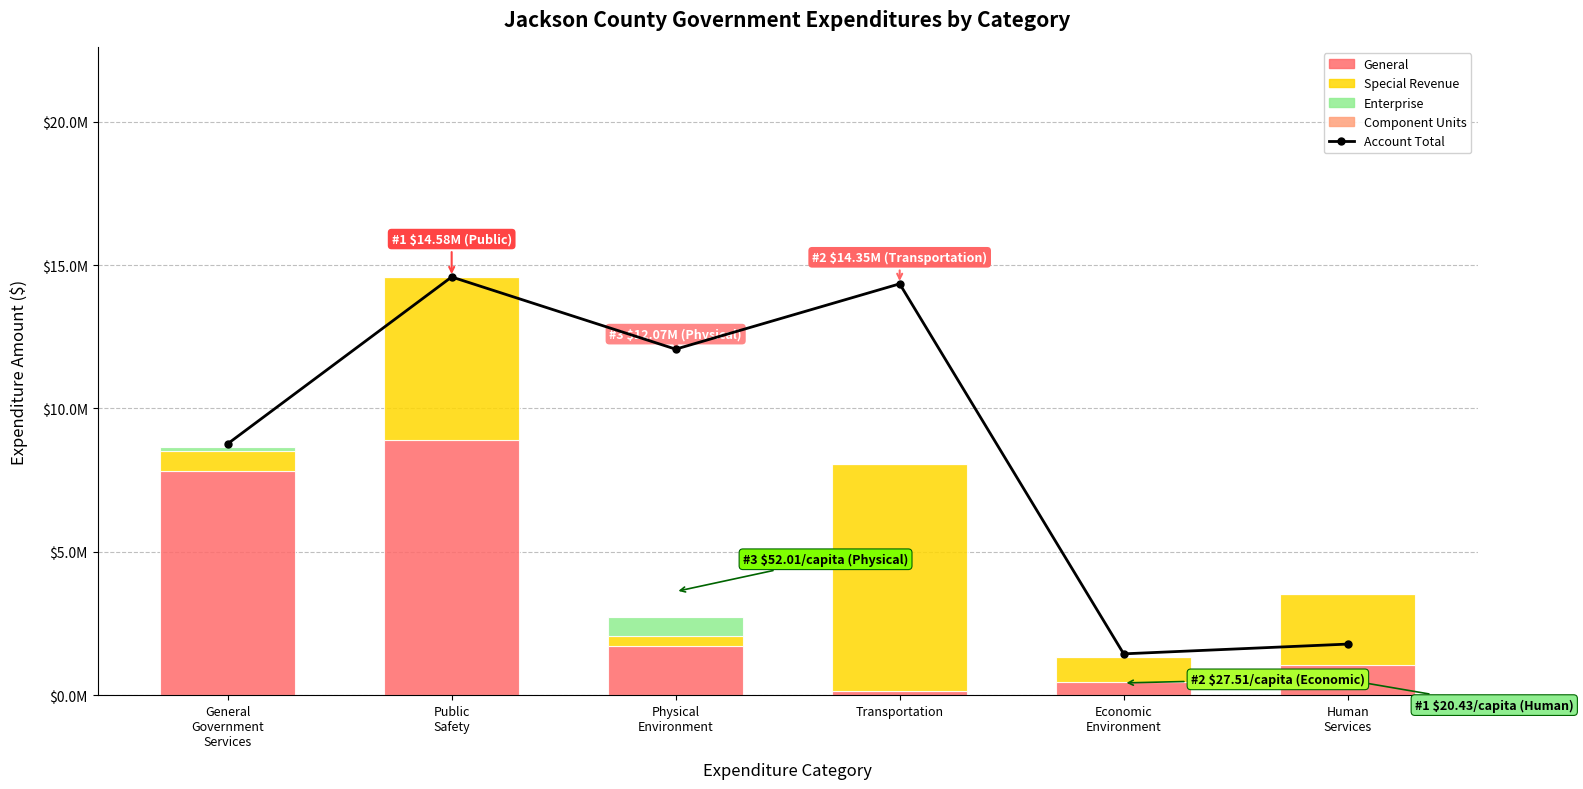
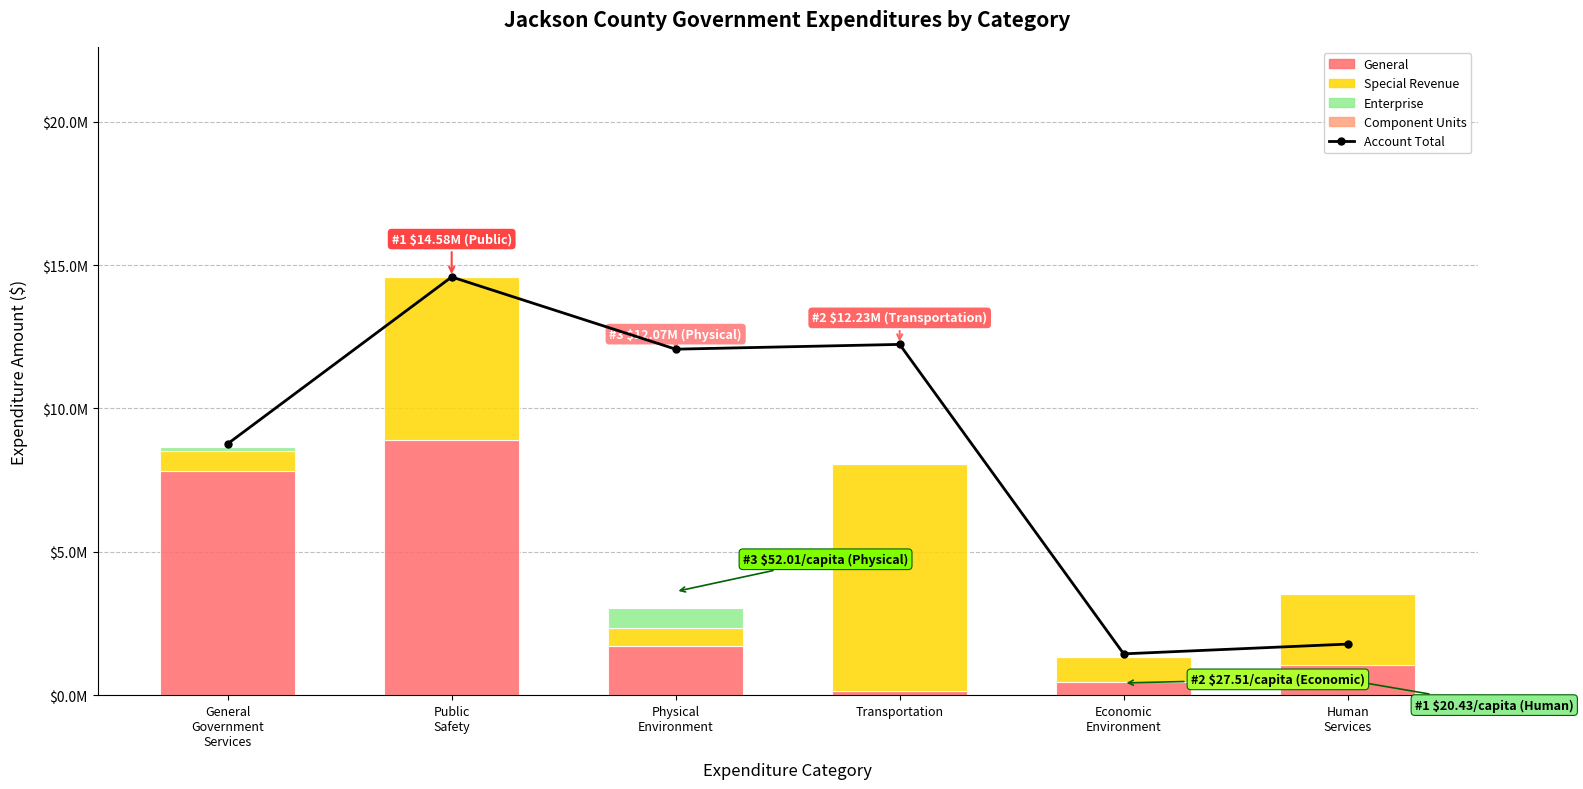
  {
    "Account Total": {
-     "Transportation": "$14.35M"
+     "Transportation": "$12.23M"
    },
    "Special Revenue": {
      "General Government Services": "$700000",
      "Public Safety": "$5700000",
-     "Physical Environment": "$300000",
+     "Physical Environment": "$700000",
      "Transportation": "$7900000",
      "Economic Environment": "$900000",
      "Human Services": "$2500000"
    }
  }
